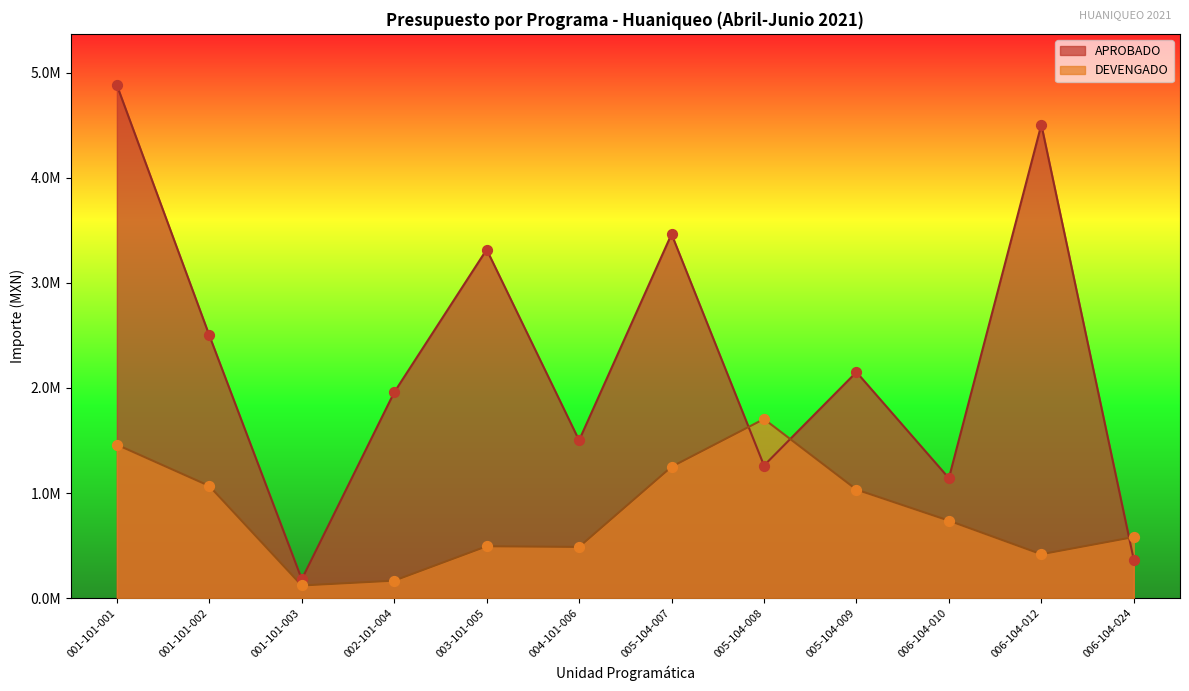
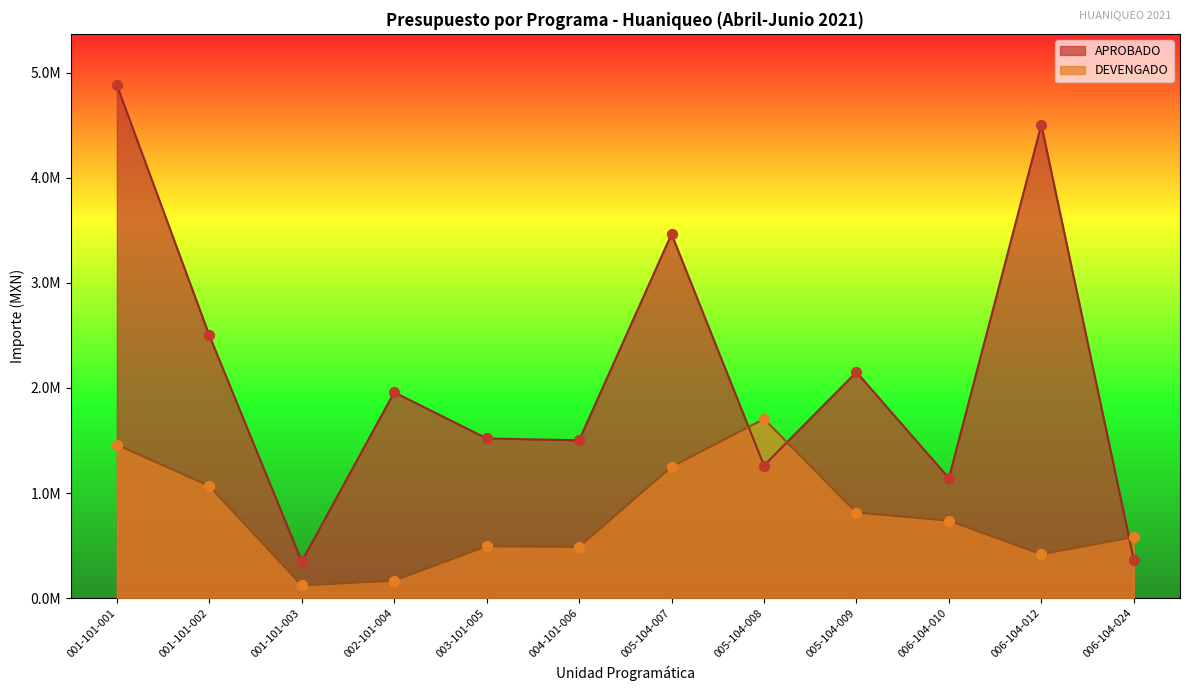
  {
    "APROBADO": {
      "001-101-001": 4880000,
      "001-101-002": 2500000,
-     "001-101-003": 180000,
+     "001-101-003": 350000,
      "002-101-004": 1960000,
-     "003-101-005": 3320000,
+     "003-101-005": 1520000,
      "004-101-006": 1500000,
      "005-104-007": 3460000,
      "005-104-008": 1260000,
      "005-104-009": 2150000,
      "006-104-010": 1140000,
      "006-104-012": 4500000,
      "006-104-024": 370000
    },
    "DEVENGADO": {
      "001-101-001": 1460000,
      "001-101-002": 1070000,
      "001-101-003": 120000,
      "002-101-004": 170000,
      "003-101-005": 490000,
      "004-101-006": 490000,
      "005-104-007": 1250000,
      "005-104-008": 1710000,
-     "005-104-009": 1030000,
+     "005-104-009": 820000,
      "006-104-010": 740000,
      "006-104-012": 420000,
      "006-104-024": 580000
    }
  }
